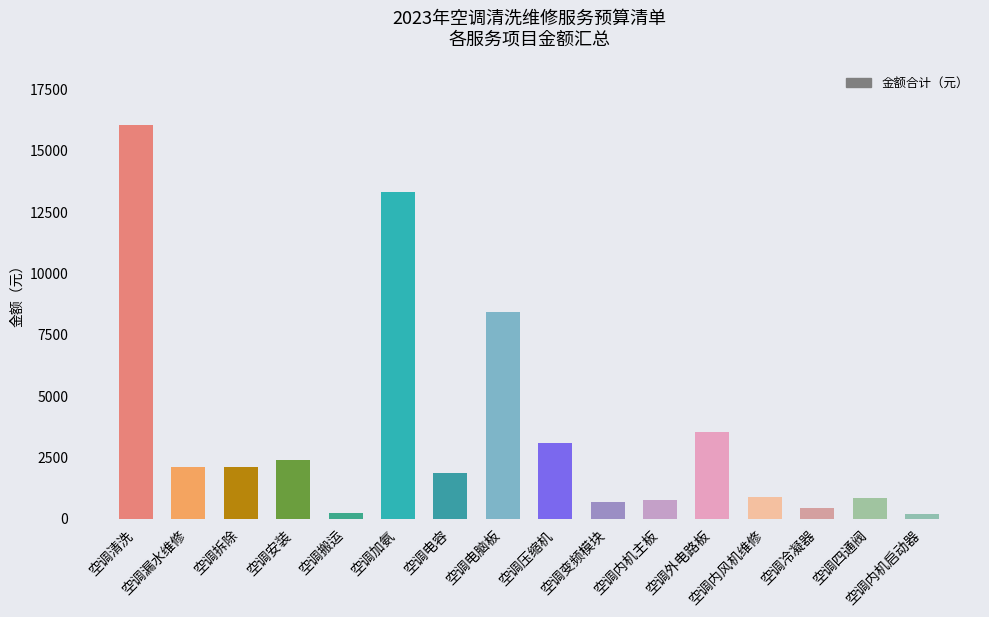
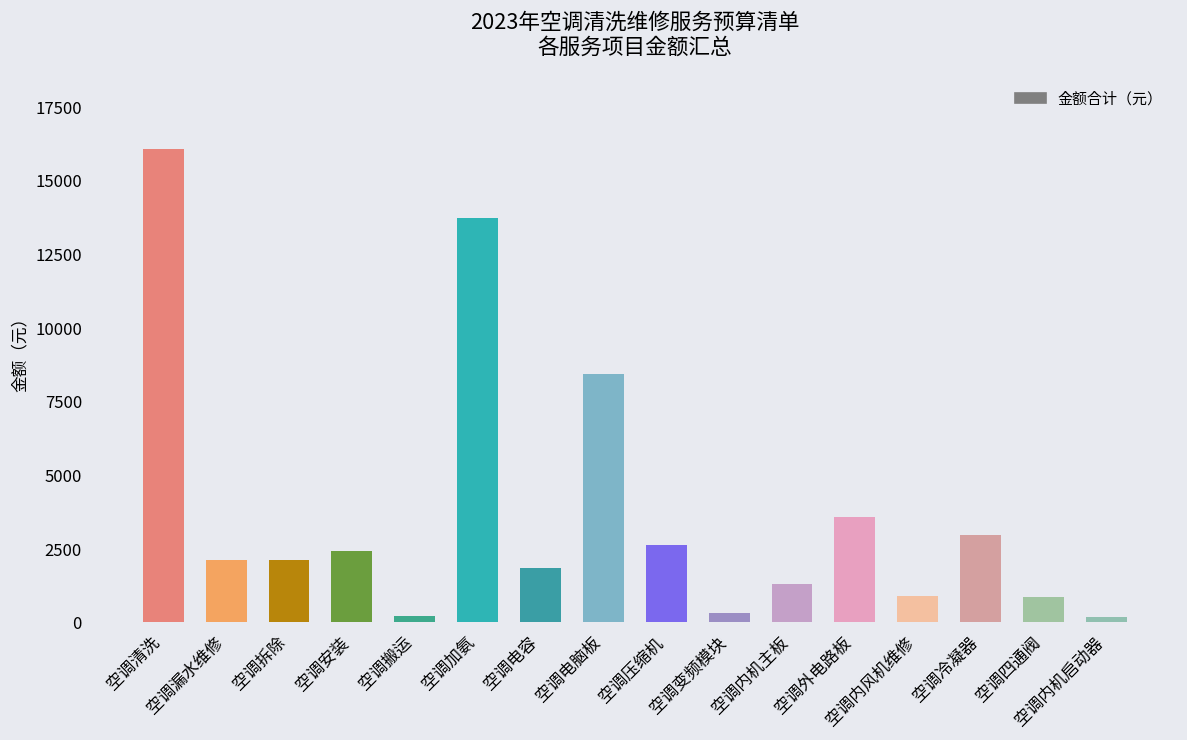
  {
    "空调清洗": 16100,
    "空调漏水维修": 2100,
    "空调拆除": 2100,
    "空调安装": 2400,
    "空调搬运": 200,
-   "空调加氨": 13300,
+   "空调加氨": 13700,
    "空调电容": 1900,
    "空调电脑板": 8400,
-   "空调压缩机": 3100,
-   "空调变频模块": 700,
-   "空调内机主板": 700,
+   "空调压缩机": 2600,
+   "空调变频模块": 300,
+   "空调内机主板": 1300,
    "空调外电路板": 3600,
    "空调内风机维修": 900,
-   "空调冷凝器": 500,
+   "空调冷凝器": 3000,
    "空调四通阀": 800,
    "空调内机启动器": 200
  }
